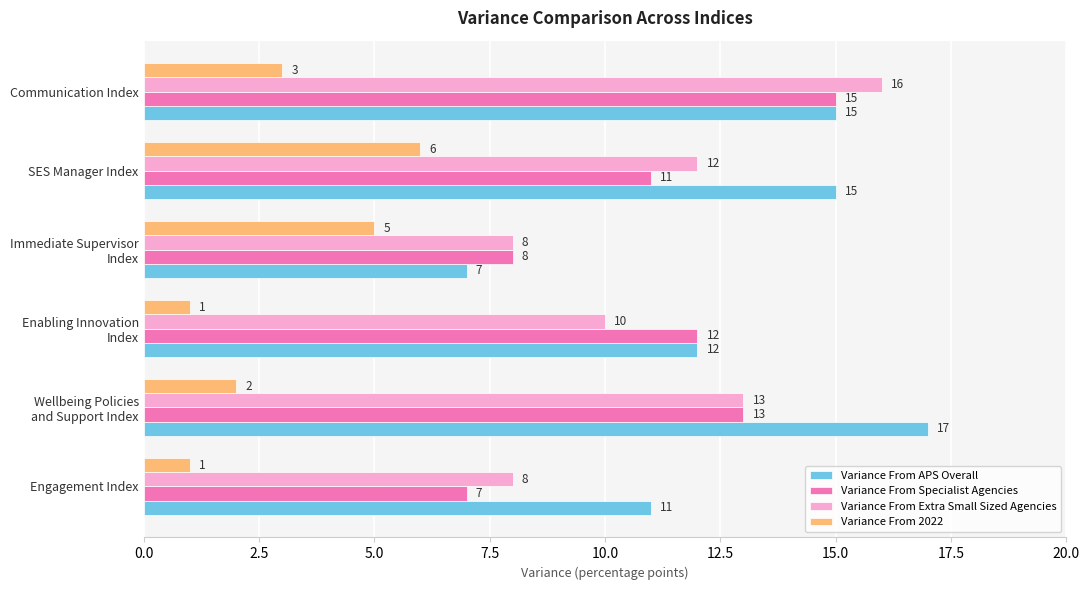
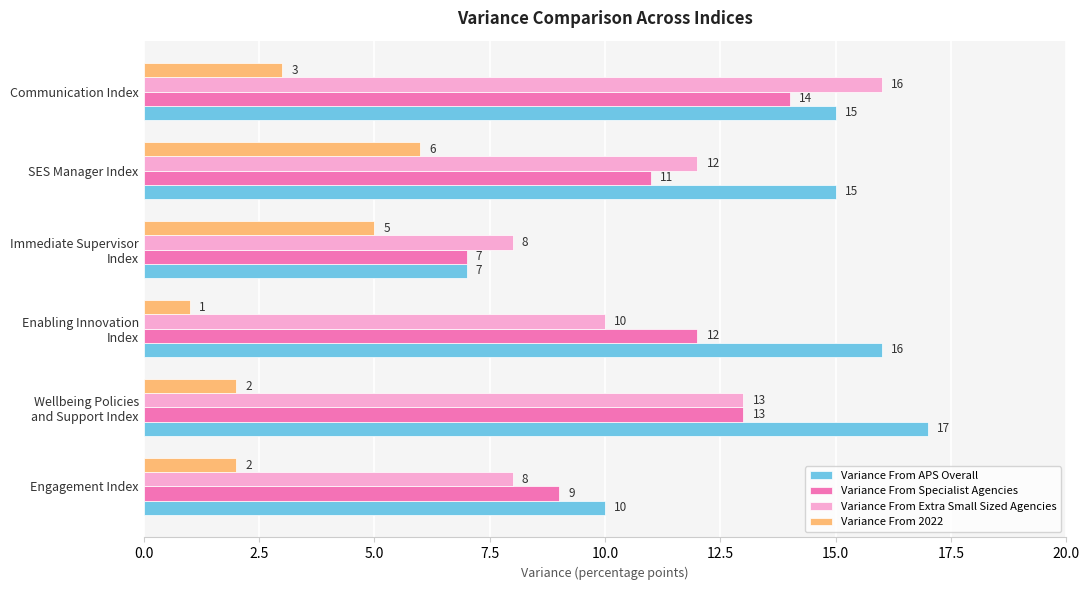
  {
    "Variance From APS Overall": {
      "Communication Index": 15,
      "SES Manager Index": 15,
      "Immediate Supervisor Index": 7,
-     "Enabling Innovation Index": 12,
+     "Enabling Innovation Index": 16,
      "Wellbeing Policies and Support Index": 17,
-     "Engagement Index": 11
+     "Engagement Index": 10
    },
    "Variance From Specialist Agencies": {
-     "Communication Index": 15,
+     "Communication Index": 14,
      "SES Manager Index": 11,
-     "Immediate Supervisor Index": 8,
+     "Immediate Supervisor Index": 7,
      "Enabling Innovation Index": 12,
      "Wellbeing Policies and Support Index": 13,
-     "Engagement Index": 7
+     "Engagement Index": 9
    },
    "Variance From Extra Small Sized Agencies": {
      "Communication Index": 16,
      "SES Manager Index": 12,
      "Immediate Supervisor Index": 8,
      "Enabling Innovation Index": 10,
      "Wellbeing Policies and Support Index": 13,
      "Engagement Index": 8
    },
    "Variance From 2022": {
      "Communication Index": 3,
      "SES Manager Index": 6,
      "Immediate Supervisor Index": 5,
      "Enabling Innovation Index": 1,
      "Wellbeing Policies and Support Index": 2,
-     "Engagement Index": 1
+     "Engagement Index": 2
    }
  }
